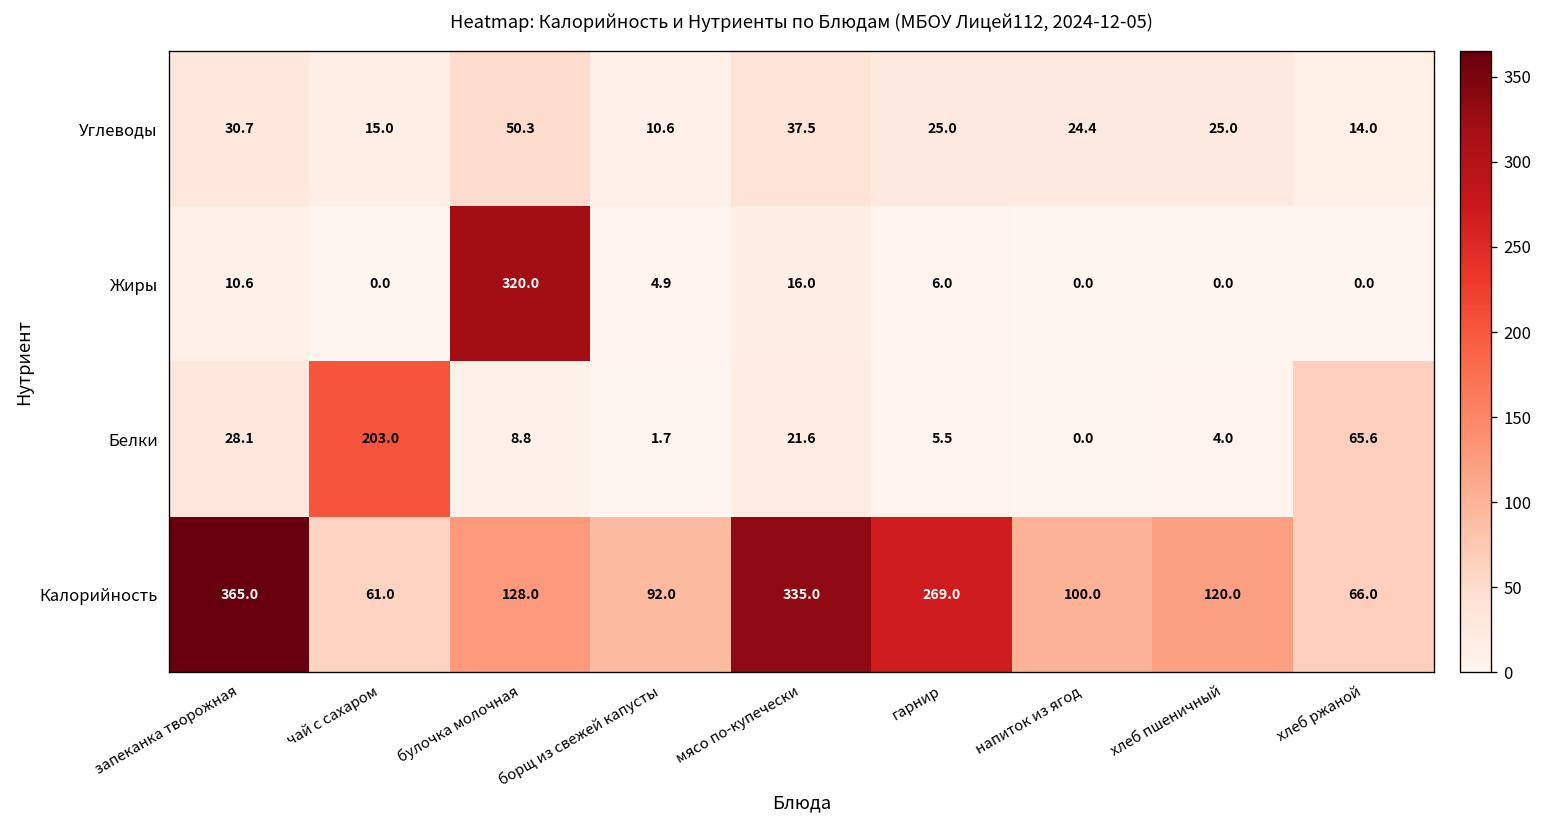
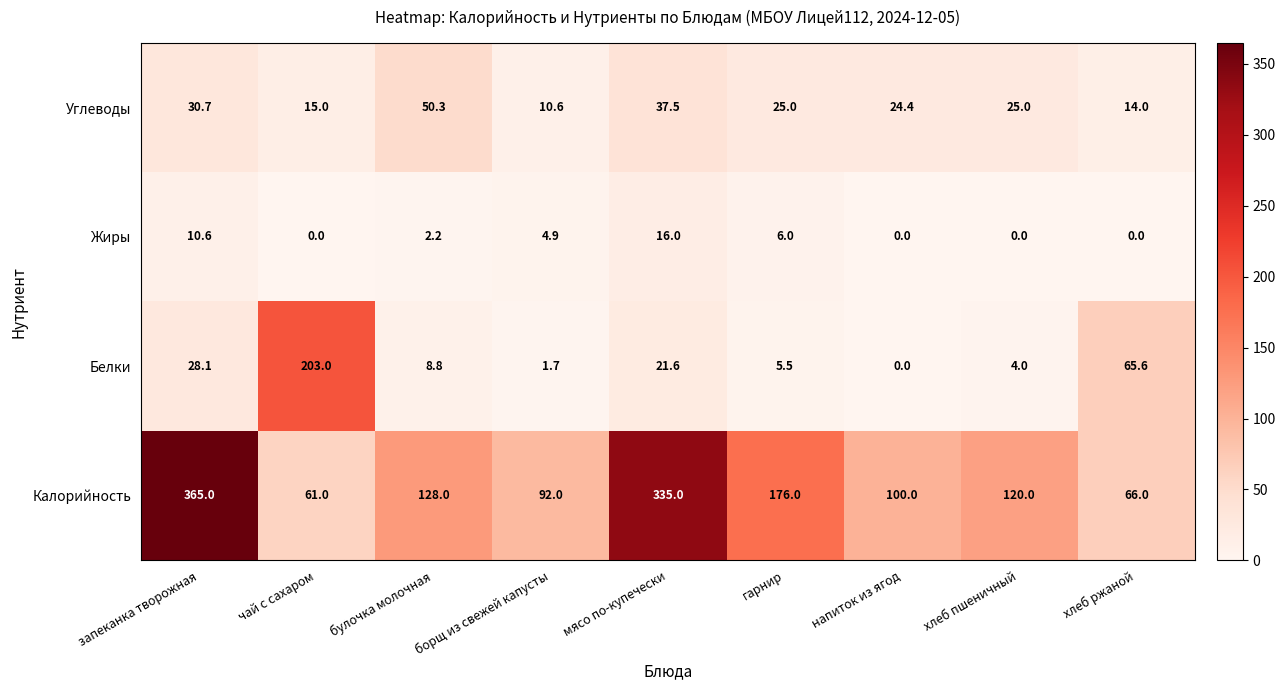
  {
    "Углеводы": {
      "запеканка творожная": 30.7,
      "чай с сахаром": 15.0,
      "булочка молочная": 50.3,
      "борщ из свежей капусты": 10.6,
      "мясо по-купечески": 37.5,
      "гарнир": 25.0,
      "напиток из ягод": 24.4,
      "хлеб пшеничный": 25.0,
      "хлеб ржаной": 14.0
    },
    "Жиры": {
      "запеканка творожная": 10.6,
      "чай с сахаром": 0.0,
-     "булочка молочная": 320.0,
+     "булочка молочная": 2.2,
      "борщ из свежей капусты": 4.9,
      "мясо по-купечески": 16.0,
      "гарнир": 6.0,
      "напиток из ягод": 0.0,
      "хлеб пшеничный": 0.0,
      "хлеб ржаной": 0.0
    },
    "Белки": {
      "запеканка творожная": 28.1,
      "чай с сахаром": 203.0,
      "булочка молочная": 8.8,
      "борщ из свежей капусты": 1.7,
      "мясо по-купечески": 21.6,
      "гарнир": 5.5,
      "напиток из ягод": 0.0,
      "хлеб пшеничный": 4.0,
      "хлеб ржаной": 65.6
    },
    "Калорийность": {
      "запеканка творожная": 365.0,
      "чай с сахаром": 61.0,
      "булочка молочная": 128.0,
      "борщ из свежей капусты": 92.0,
      "мясо по-купечески": 335.0,
-     "гарнир": 269.0,
+     "гарнир": 176.0,
      "напиток из ягод": 100.0,
      "хлеб пшеничный": 120.0,
      "хлеб ржаной": 66.0
    }
  }
